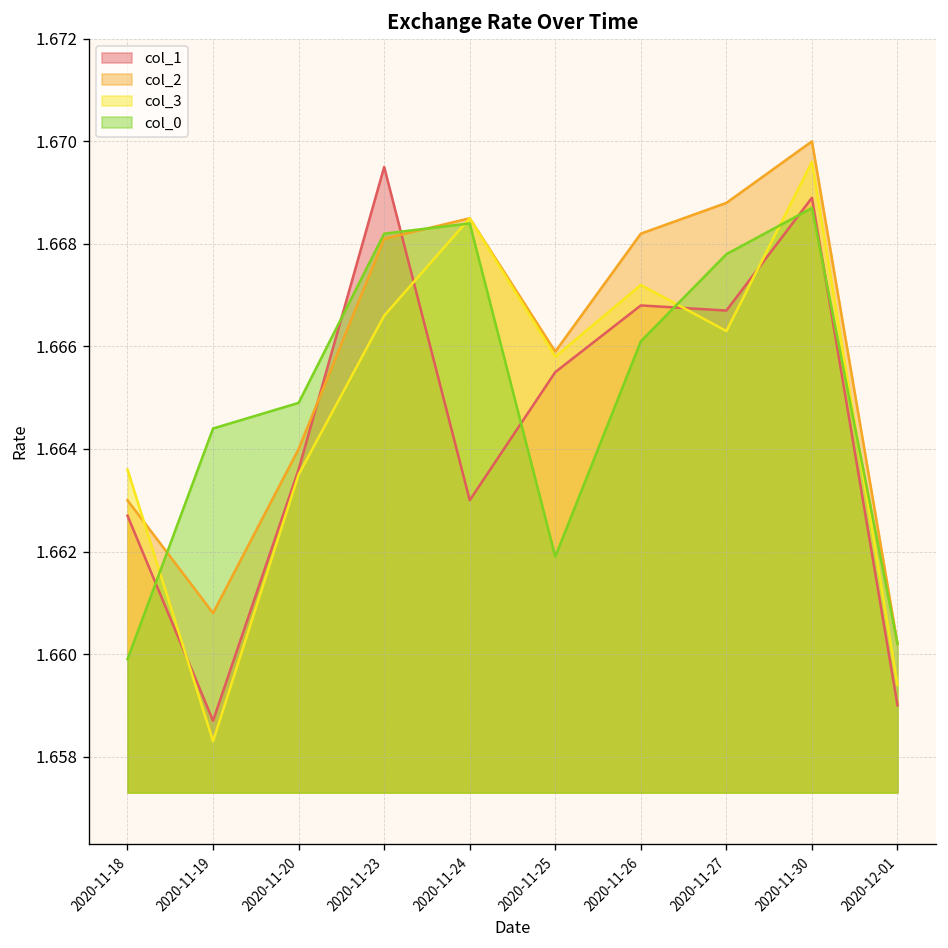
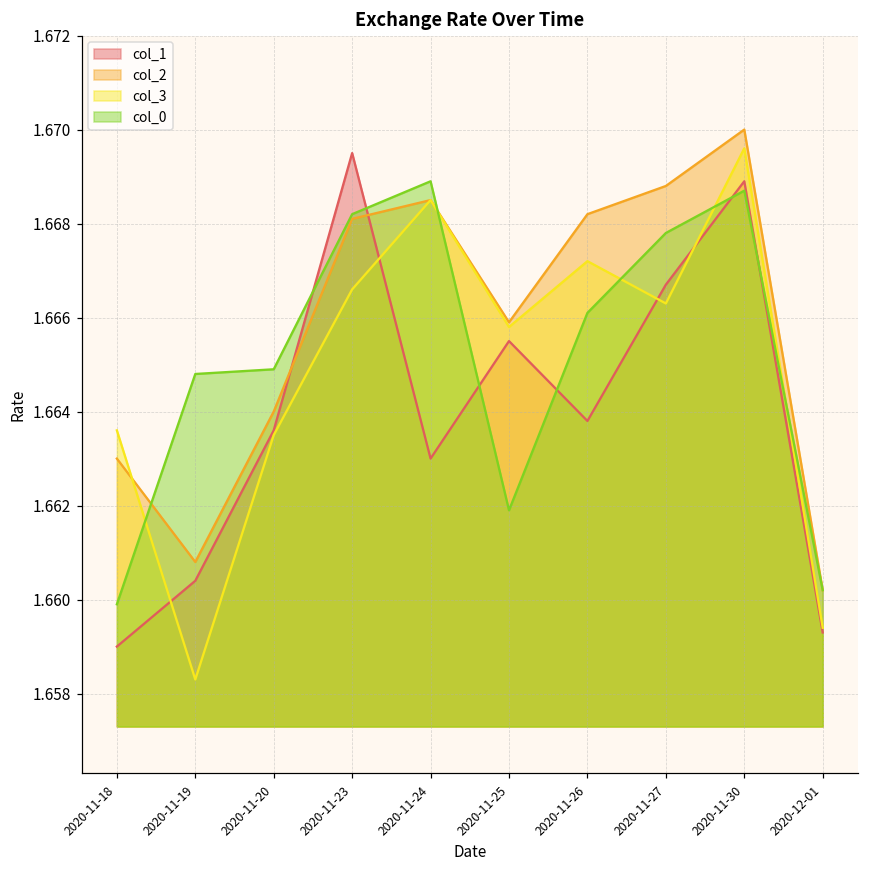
  {
    "col_1": {
-     "2020-11-18": 1.6627,
-     "2020-11-19": 1.6587,
+     "2020-11-18": 1.6590,
+     "2020-11-19": 1.6604,
      "2020-11-20": 1.6636,
      "2020-11-23": 1.6695,
      "2020-11-24": 1.6630,
      "2020-11-25": 1.6655,
-     "2020-11-26": 1.6668,
+     "2020-11-26": 1.6638,
      "2020-11-27": 1.6667,
      "2020-11-30": 1.6689,
-     "2020-12-01": 1.6590
+     "2020-12-01": 1.6593
    },
    "col_0": {
      "2020-11-18": 1.6599,
-     "2020-11-19": 1.6644,
+     "2020-11-19": 1.6648,
      "2020-11-20": 1.6649,
      "2020-11-23": 1.6682,
-     "2020-11-24": 1.6684,
+     "2020-11-24": 1.6689,
      "2020-11-25": 1.6619,
      "2020-11-26": 1.6661,
      "2020-11-27": 1.6678,
      "2020-11-30": 1.6687
    }
  }
